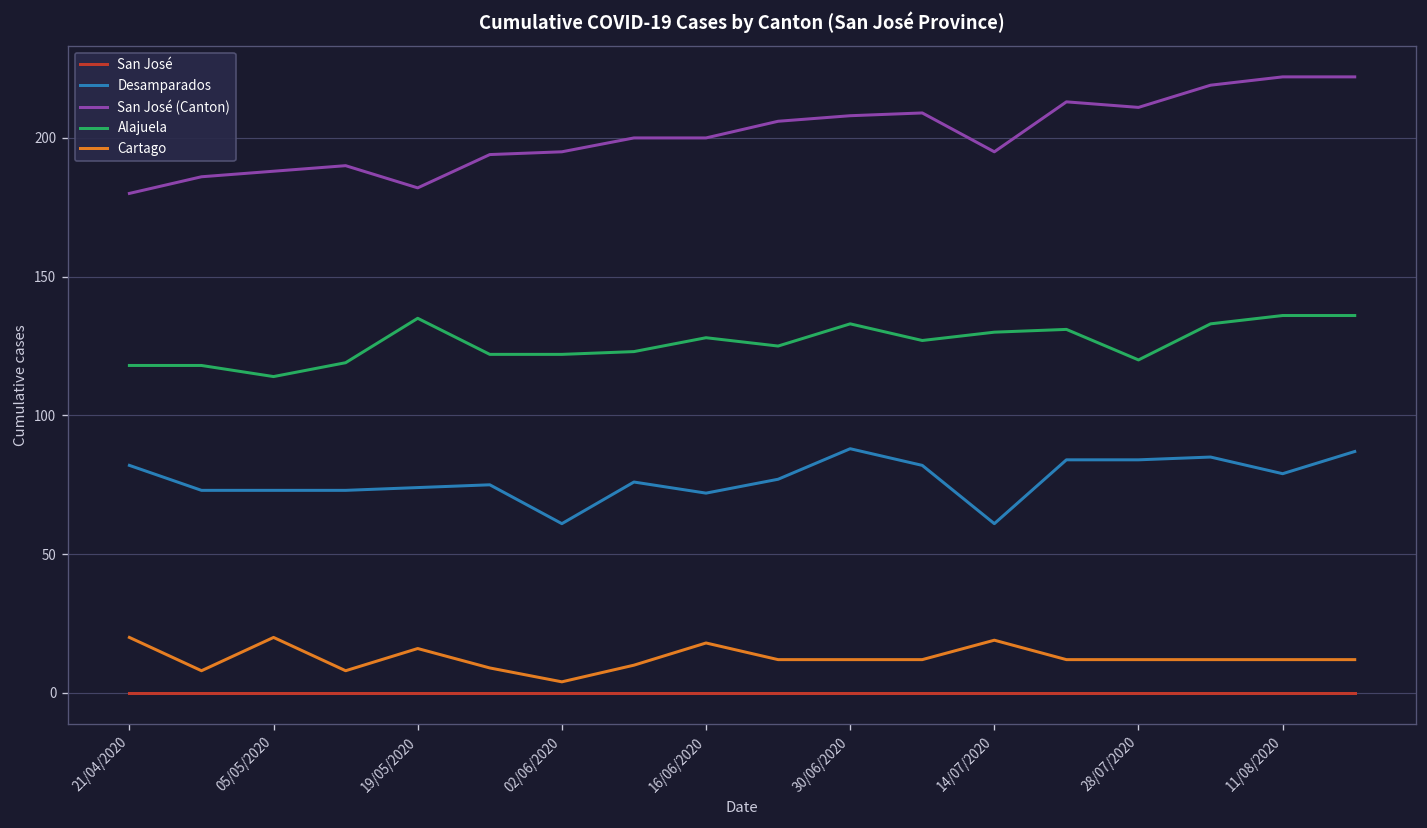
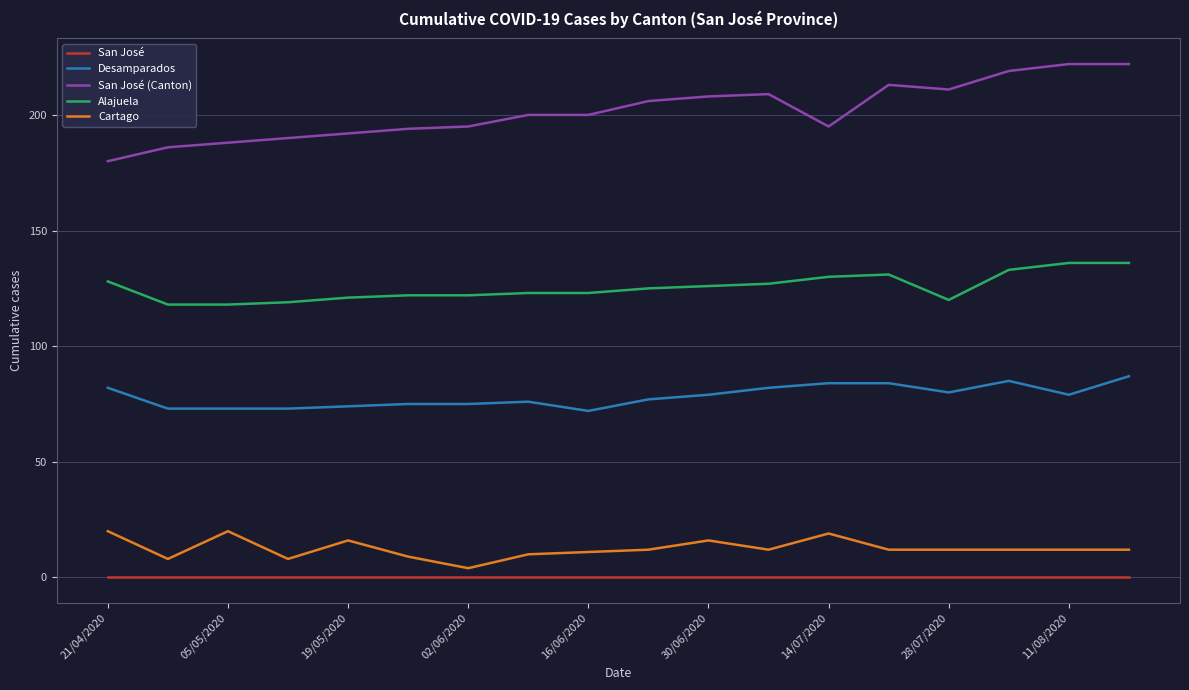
  {
    "San José": {
      "21/04/2020": 0,
      "05/05/2020": 0,
      "19/05/2020": 0,
      "02/06/2020": 0,
      "16/06/2020": 0,
      "30/06/2020": 0,
      "14/07/2020": 0,
      "28/07/2020": 0,
      "11/08/2020": 0
    },
    "Desamparados": {
      "21/04/2020": 82,
      "05/05/2020": 73,
      "19/05/2020": 74,
-     "02/06/2020": 61,
+     "02/06/2020": 75,
      "16/06/2020": 72,
-     "30/06/2020": 88,
-     "14/07/2020": 61,
-     "28/07/2020": 84,
+     "30/06/2020": 79,
+     "14/07/2020": 84,
+     "28/07/2020": 80,
      "11/08/2020": 79
    },
    "San José (Canton)": {
      "21/04/2020": 180,
      "05/05/2020": 188,
-     "19/05/2020": 182,
+     "19/05/2020": 192,
      "02/06/2020": 195,
      "16/06/2020": 200,
      "30/06/2020": 208,
      "14/07/2020": 195,
      "28/07/2020": 211,
      "11/08/2020": 222
    },
    "Alajuela": {
-     "21/04/2020": 118,
-     "05/05/2020": 114,
-     "19/05/2020": 135,
+     "21/04/2020": 128,
+     "05/05/2020": 118,
+     "19/05/2020": 121,
      "02/06/2020": 122,
-     "16/06/2020": 128,
-     "30/06/2020": 133,
+     "16/06/2020": 123,
+     "30/06/2020": 126,
      "14/07/2020": 130,
      "28/07/2020": 120,
      "11/08/2020": 136
    },
    "Cartago": {
      "21/04/2020": 20,
      "05/05/2020": 20,
      "19/05/2020": 16,
      "02/06/2020": 4,
-     "16/06/2020": 18,
-     "30/06/2020": 12,
+     "16/06/2020": 11,
+     "30/06/2020": 16,
      "14/07/2020": 19,
      "28/07/2020": 12,
      "11/08/2020": 12
    }
  }
